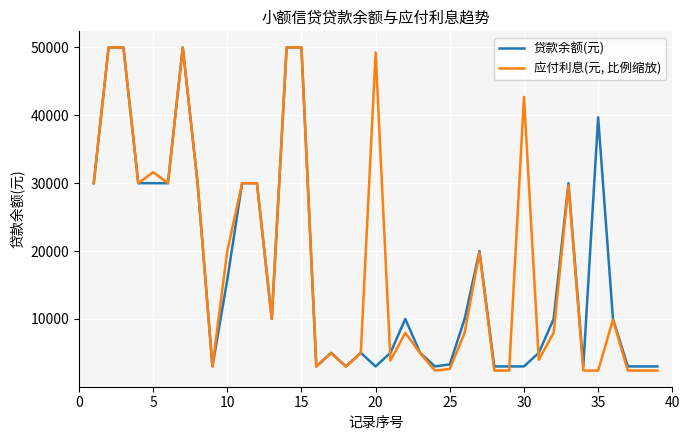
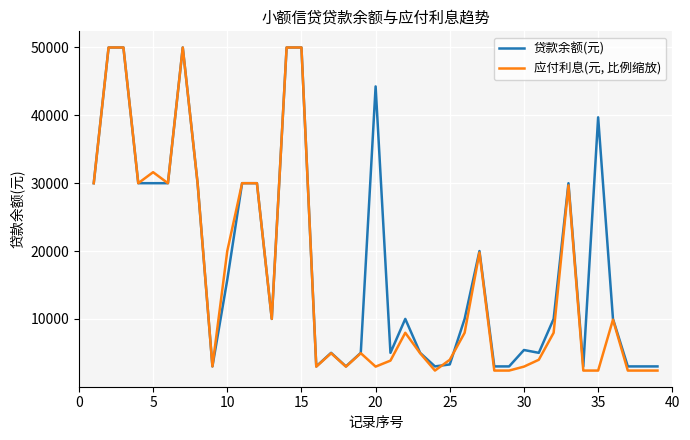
  {
    "贷款余额(元)": {
      "5": 30000,
      "10": 16000,
-     "20": 3000,
+     "20": 44000,
      "25": 3000,
-     "30": 3000,
+     "30": 5000,
      "35": 40000
    },
    "应付利息(元, 比例缩放)": {
      "5": 32000,
      "10": 20000,
-     "20": 49000,
-     "25": 3000,
-     "30": 43000,
+     "20": 3000,
+     "25": 4000,
+     "30": 3000,
      "35": 2000
    }
  }
